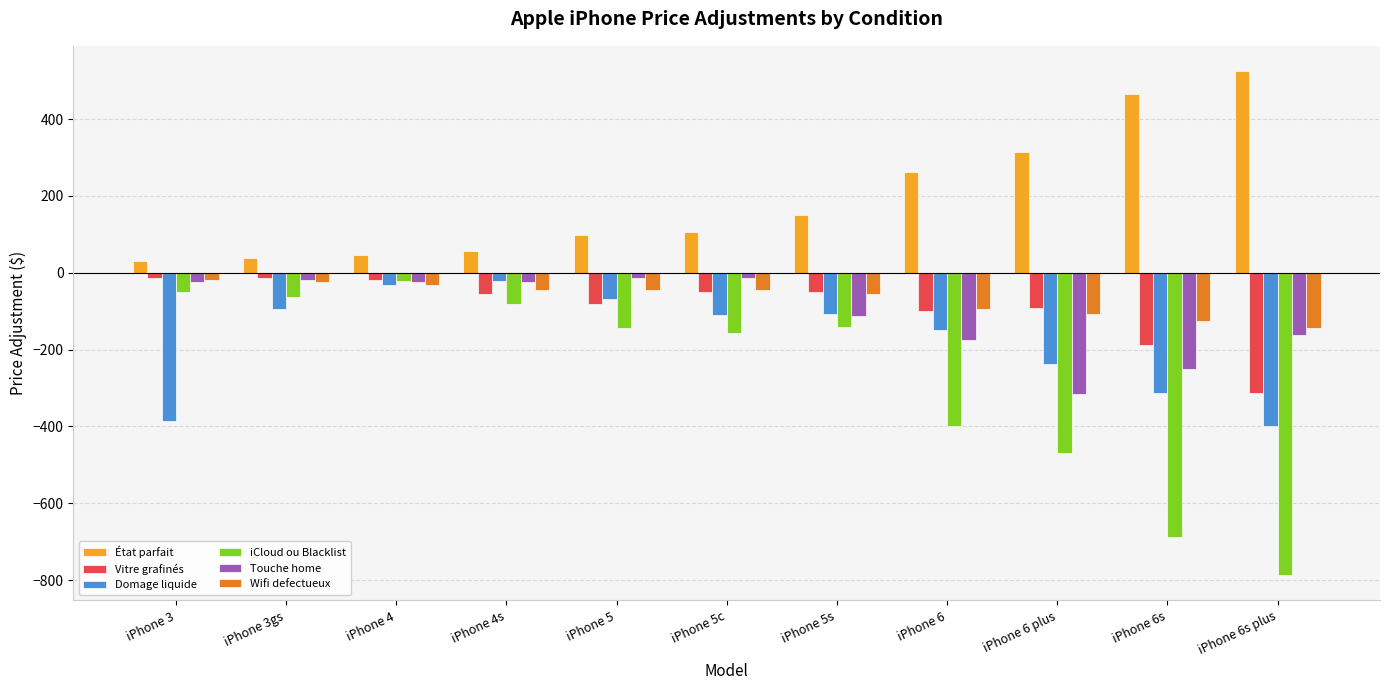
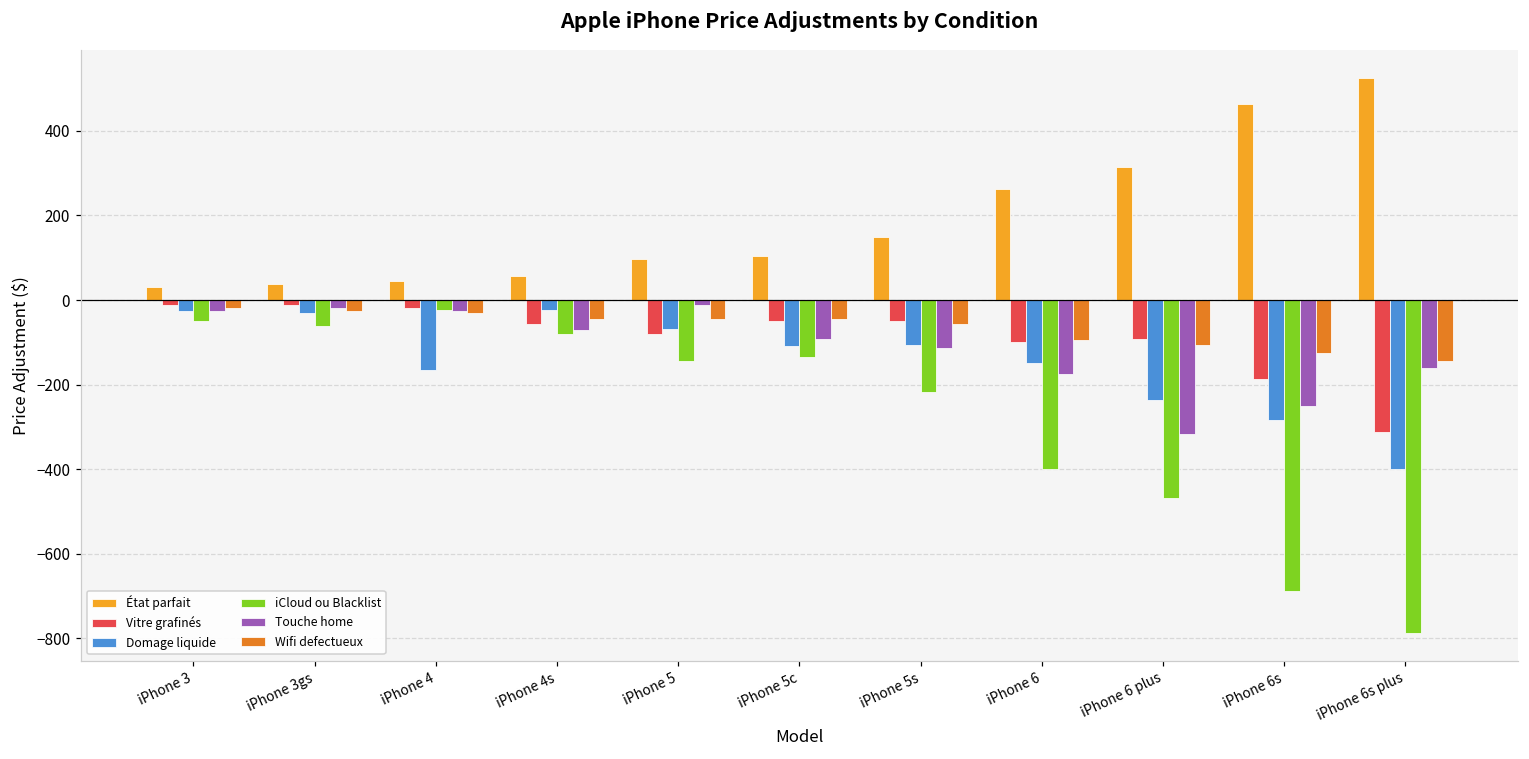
  {
    "Vitre grafinés": {
      "iPhone 3": -10,
      "iPhone 3gs": -10,
      "iPhone 4": -20,
      "iPhone 4s": -60,
      "iPhone 5": -80,
      "iPhone 5c": -50,
      "iPhone 5s": -50,
      "iPhone 6": -100,
      "iPhone 6 plus": -90,
      "iPhone 6s": -190,
      "iPhone 6s plus": -310
    },
    "Domage liquide": {
-     "iPhone 3": -390,
-     "iPhone 3gs": -90,
-     "iPhone 4": -30,
+     "iPhone 3": -30,
+     "iPhone 3gs": -30,
+     "iPhone 4": -170,
      "iPhone 4s": -20,
      "iPhone 5": -70,
      "iPhone 5c": -110,
      "iPhone 5s": -110,
      "iPhone 6": -150,
      "iPhone 6 plus": -240,
-     "iPhone 6s": -310,
+     "iPhone 6s": -280,
      "iPhone 6s plus": -400
    },
    "iCloud ou Blacklist": {
      "iPhone 3": -50,
      "iPhone 3gs": -60,
      "iPhone 4": -20,
      "iPhone 4s": -80,
      "iPhone 5": -140,
-     "iPhone 5c": -160,
-     "iPhone 5s": -140,
+     "iPhone 5c": -130,
+     "iPhone 5s": -220,
      "iPhone 6": -400,
      "iPhone 6 plus": -470,
      "iPhone 6s": -690,
      "iPhone 6s plus": -790
    },
    "Touche home": {
      "iPhone 3": -30,
      "iPhone 3gs": -20,
      "iPhone 4": -30,
-     "iPhone 4s": -30,
+     "iPhone 4s": -70,
      "iPhone 5": -10,
-     "iPhone 5c": -10,
+     "iPhone 5c": -90,
      "iPhone 5s": -110,
      "iPhone 6": -180,
      "iPhone 6 plus": -320,
      "iPhone 6s": -250,
      "iPhone 6s plus": -160
    }
  }
